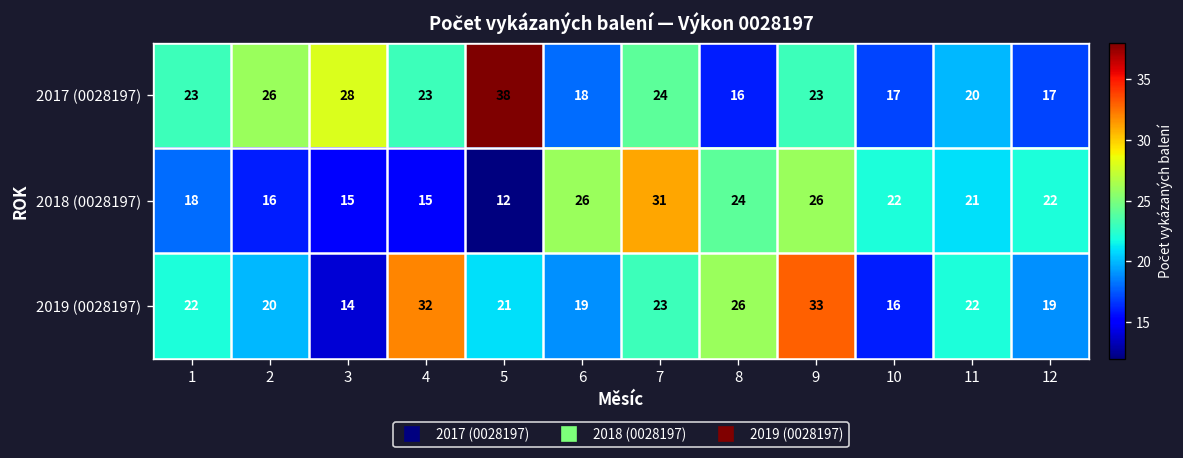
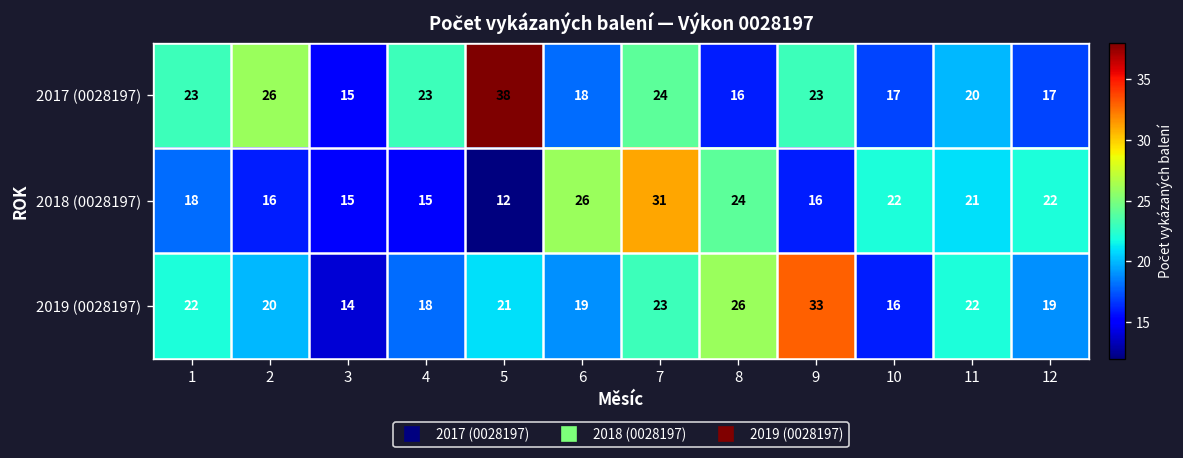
  {
    "2017 (0028197)": {
      "1": 23,
      "2": 26,
-     "3": 28,
+     "3": 15,
      "4": 23,
      "5": 38,
      "6": 18,
      "7": 24,
      "8": 16,
      "9": 23,
      "10": 17,
      "11": 20,
      "12": 17
    },
    "2018 (0028197)": {
      "1": 18,
      "2": 16,
      "3": 15,
      "4": 15,
      "5": 12,
      "6": 26,
      "7": 31,
      "8": 24,
-     "9": 26,
+     "9": 16,
      "10": 22,
      "11": 21,
      "12": 22
    },
    "2019 (0028197)": {
      "1": 22,
      "2": 20,
      "3": 14,
-     "4": 32,
+     "4": 18,
      "5": 21,
      "6": 19,
      "7": 23,
      "8": 26,
      "9": 33,
      "10": 16,
      "11": 22,
      "12": 19
    }
  }
